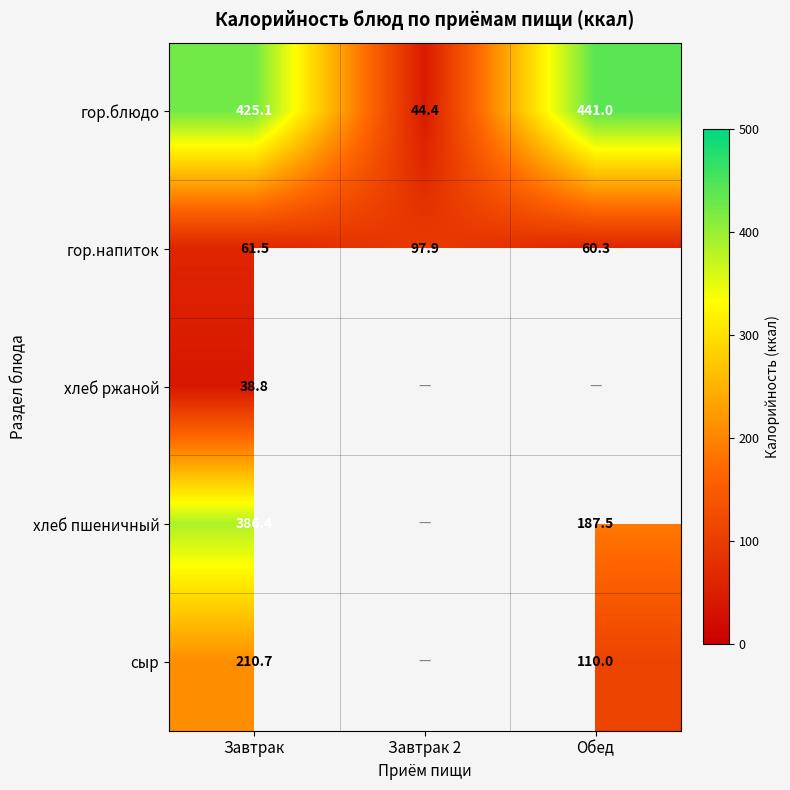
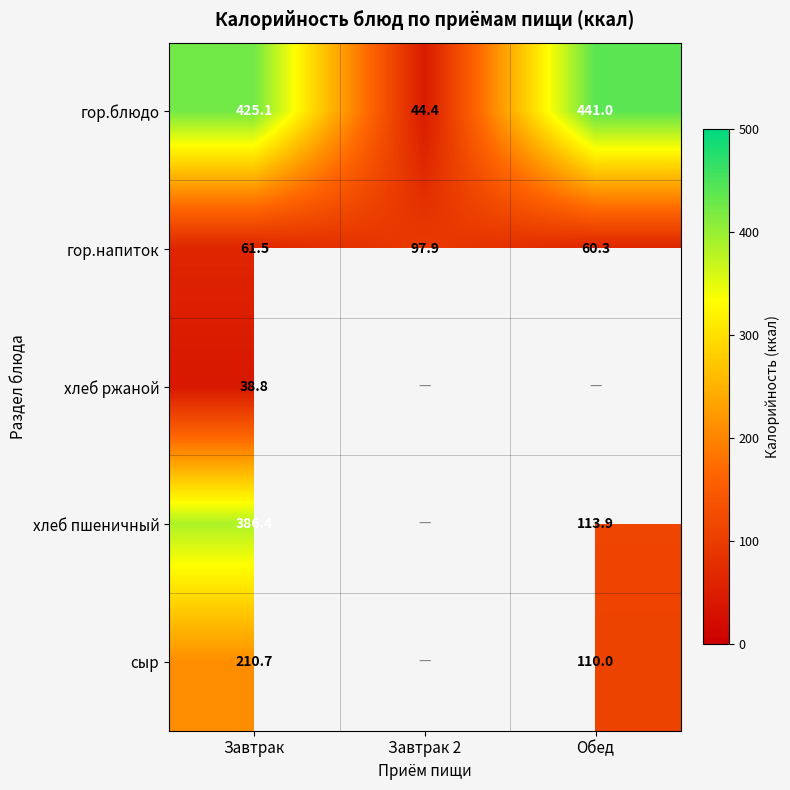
  {
    "гор.блюдо": {
      "Завтрак": 425.1,
      "Завтрак 2": 44.4,
      "Обед": 441.0
    },
    "гор.напиток": {
      "Завтрак": 61.5,
      "Завтрак 2": 97.9,
      "Обед": 60.3
    },
    "хлеб ржаной": {
      "Завтрак": 38.8
    },
    "хлеб пшеничный": {
-     "Обед": 187.5
+     "Обед": 113.9
    },
    "сыр": {
      "Завтрак": 210.7,
      "Обед": 110.0
    }
  }
